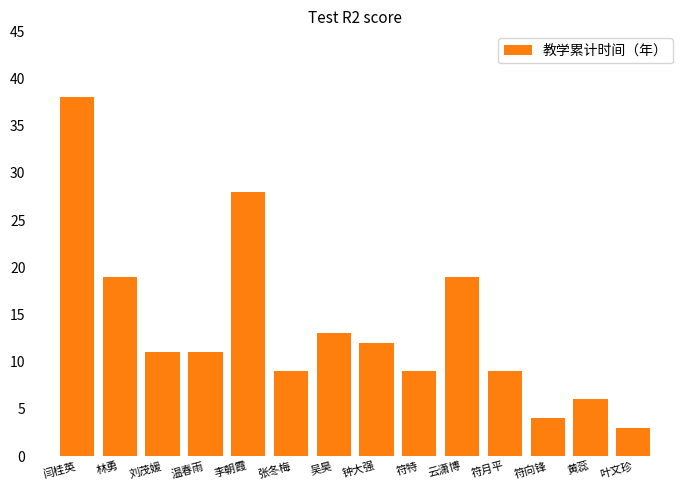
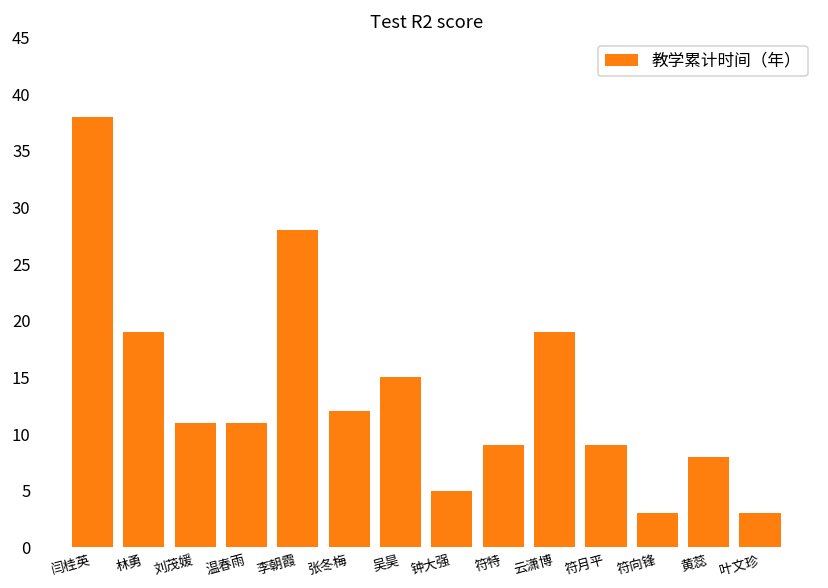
  {
    "闫桂英": 38,
    "林勇": 19,
    "刘茂媛": 11,
    "温春雨": 11,
    "李朝霞": 28,
-   "张冬梅": 9,
-   "吴昊": 13,
-   "钟大强": 12,
+   "张冬梅": 12,
+   "吴昊": 15,
+   "钟大强": 5,
    "符特": 9,
    "云潇博": 19,
    "符月平": 9,
-   "符向锋": 4,
-   "黄蕊": 6,
+   "符向锋": 3,
+   "黄蕊": 8,
    "叶文珍": 3
  }
